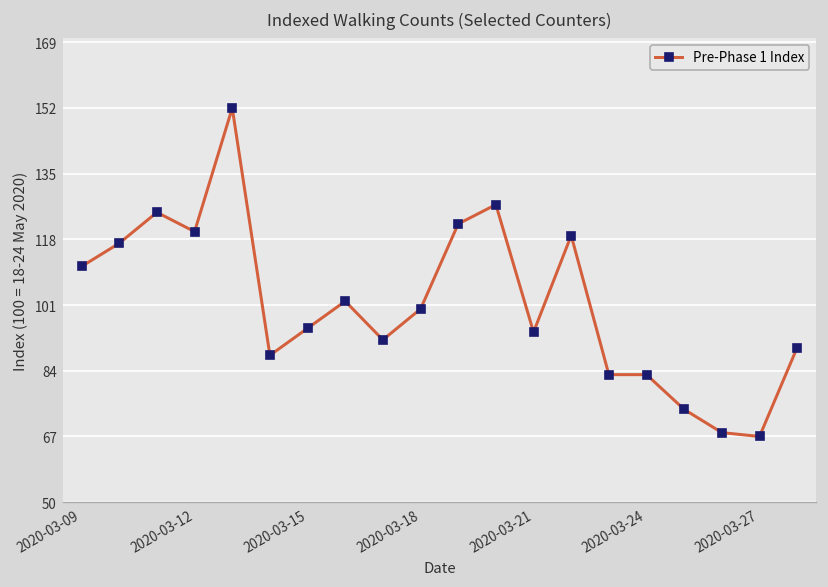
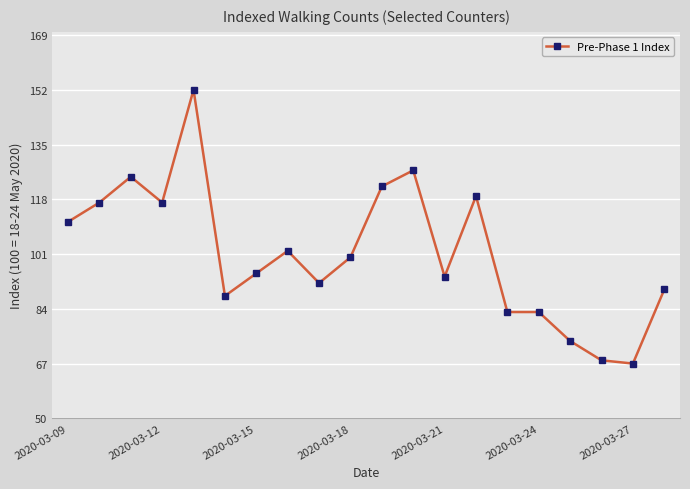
  {
    "2020-03-09": 111,
-   "2020-03-12": 120,
+   "2020-03-12": 117,
    "2020-03-15": 95,
    "2020-03-18": 100,
    "2020-03-21": 94,
    "2020-03-24": 83,
    "2020-03-27": 67
  }
